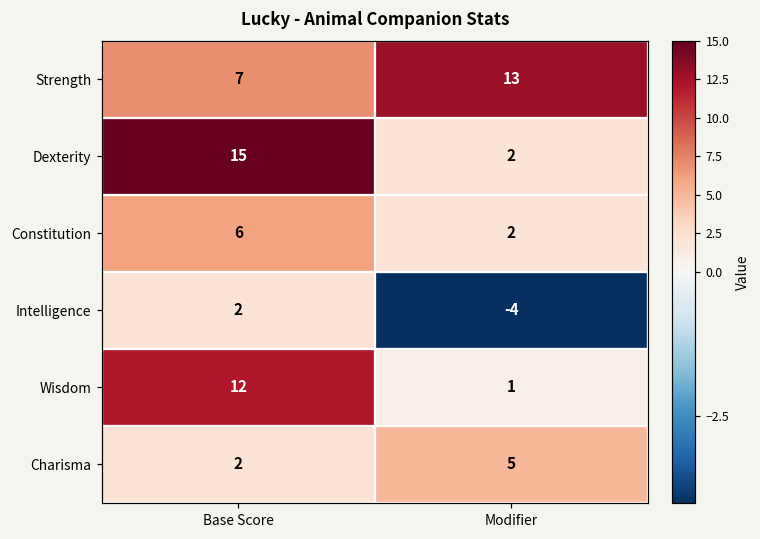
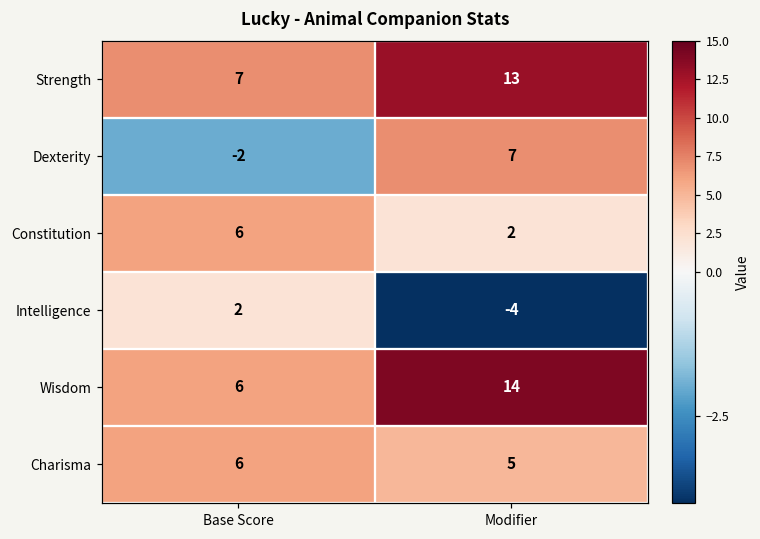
  {
    "Strength": {
      "Base Score": 7,
      "Modifier": 13
    },
    "Dexterity": {
-     "Base Score": 15,
-     "Modifier": 2
+     "Base Score": -2,
+     "Modifier": 7
    },
    "Constitution": {
      "Base Score": 6,
      "Modifier": 2
    },
    "Intelligence": {
      "Base Score": 2,
      "Modifier": -4
    },
    "Wisdom": {
-     "Base Score": 12,
-     "Modifier": 1
+     "Base Score": 6,
+     "Modifier": 14
    },
    "Charisma": {
-     "Base Score": 2,
+     "Base Score": 6,
      "Modifier": 5
    }
  }
